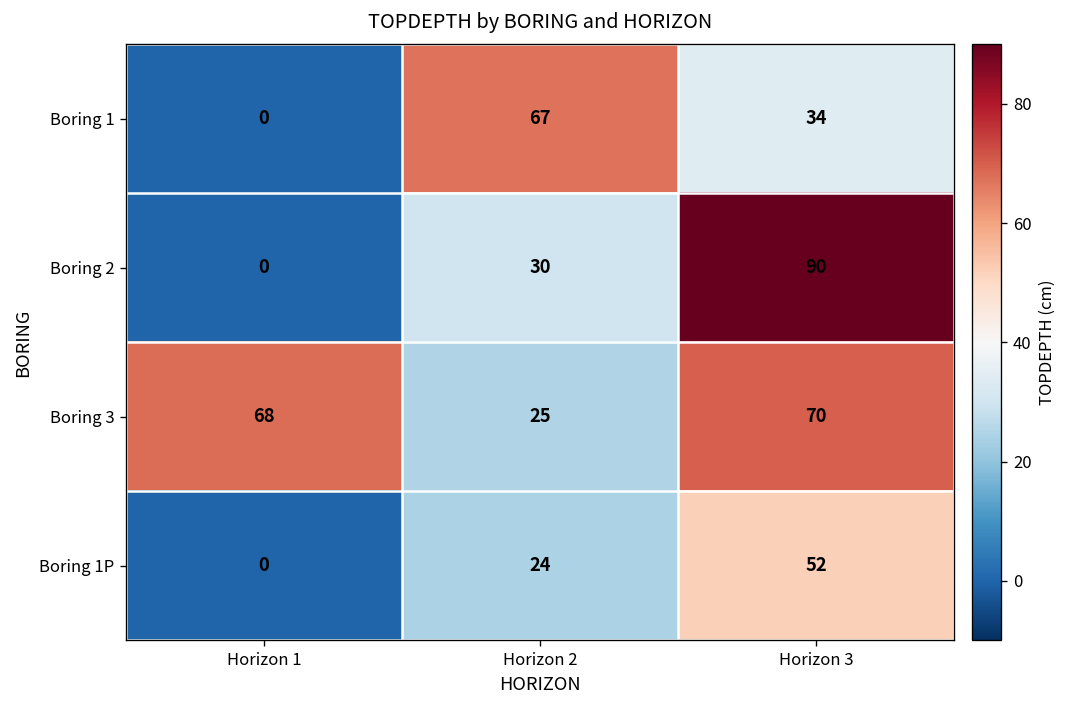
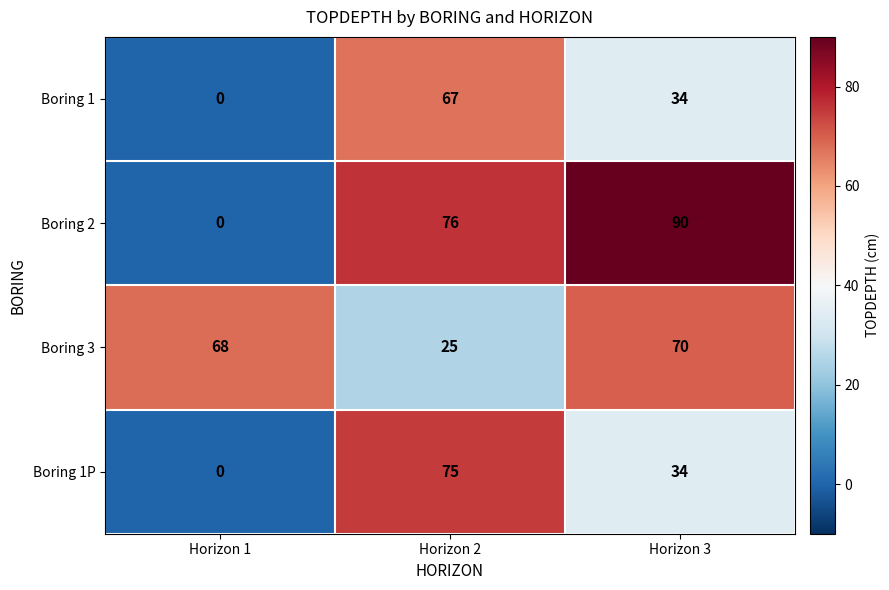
  {
    "Boring 1": {
      "Horizon 1": 0,
      "Horizon 2": 67,
      "Horizon 3": 34
    },
    "Boring 2": {
      "Horizon 1": 0,
-     "Horizon 2": 30,
+     "Horizon 2": 76,
      "Horizon 3": 90
    },
    "Boring 3": {
      "Horizon 1": 68,
      "Horizon 2": 25,
      "Horizon 3": 70
    },
    "Boring 1P": {
      "Horizon 1": 0,
-     "Horizon 2": 24,
-     "Horizon 3": 52
+     "Horizon 2": 75,
+     "Horizon 3": 34
    }
  }
